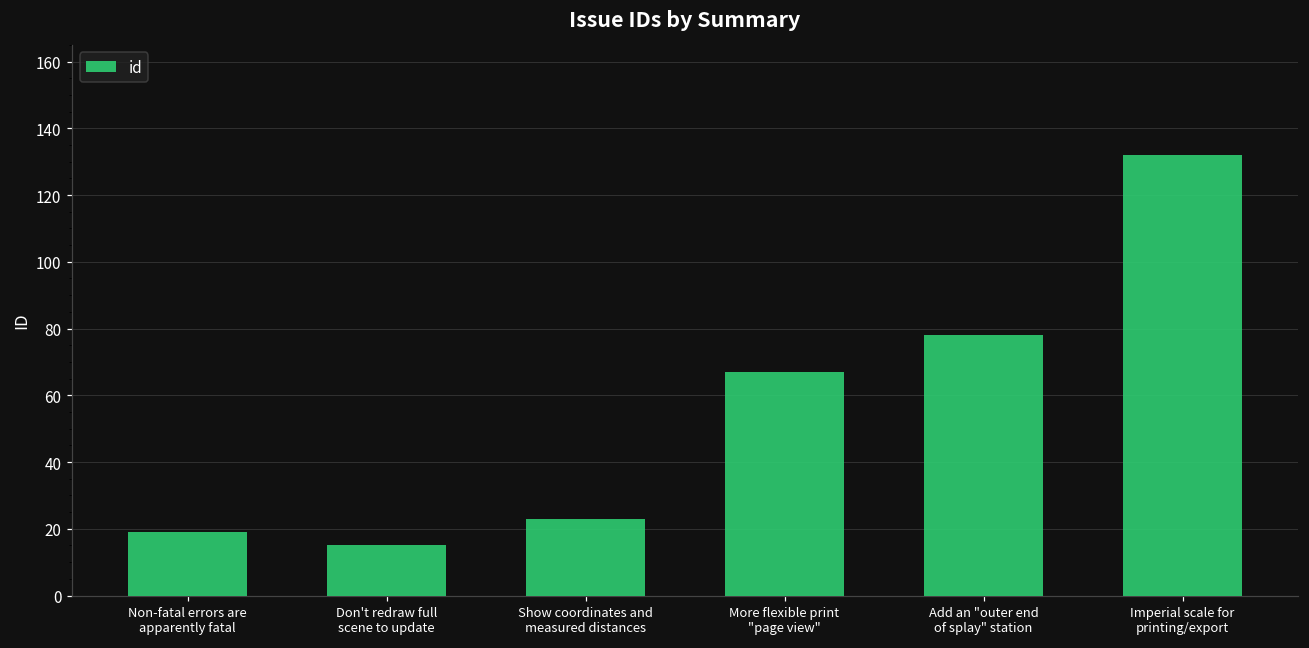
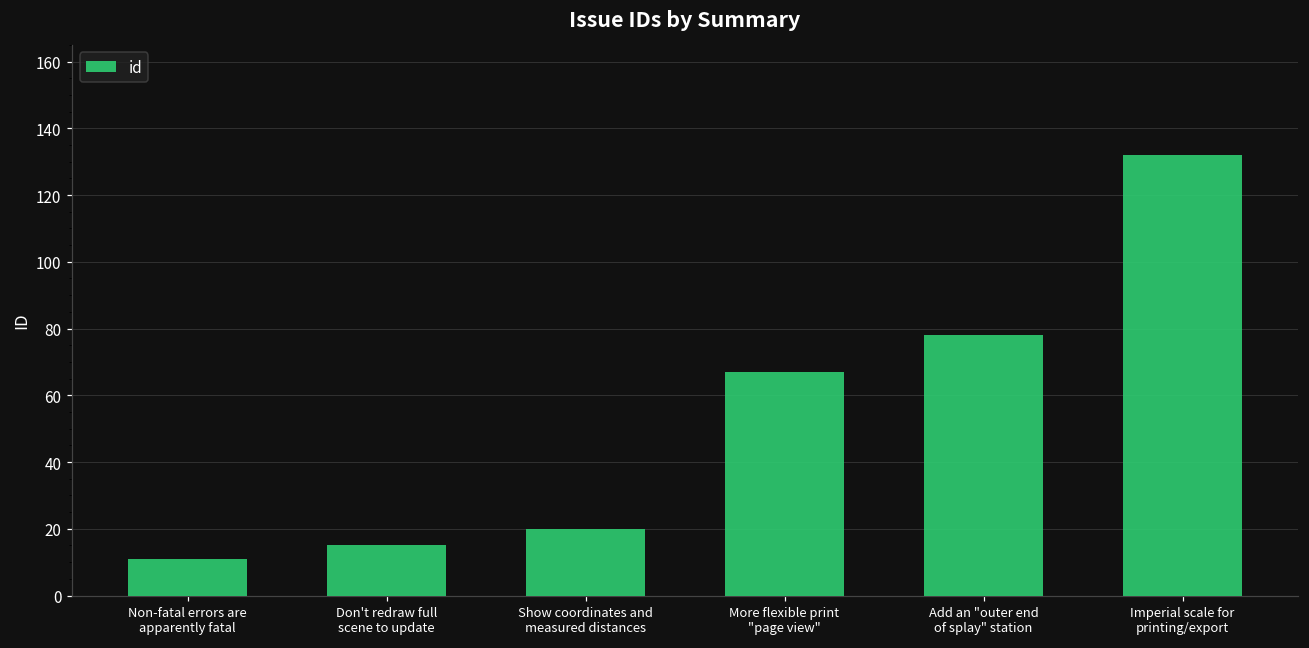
  {
-   "Non-fatal errors are apparently fatal": 19,
+   "Non-fatal errors are apparently fatal": 11,
    "Don't redraw full scene to update": 15,
-   "Show coordinates and measured distances": 23,
+   "Show coordinates and measured distances": 20,
    "More flexible print \"page view\"": 67,
    "Add an \"outer end of splay\" station": 78,
    "Imperial scale for printing/export": 132
  }
